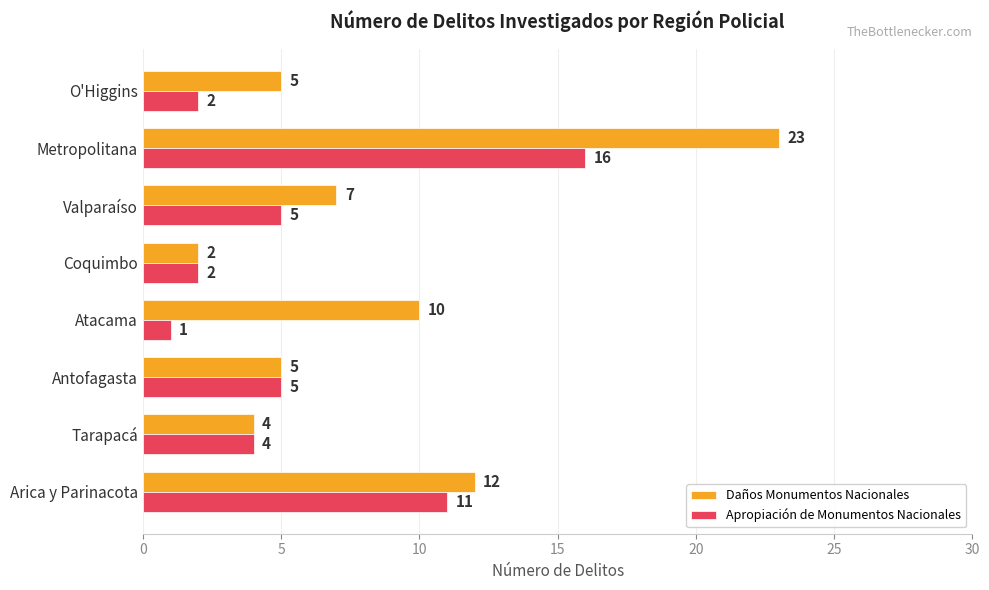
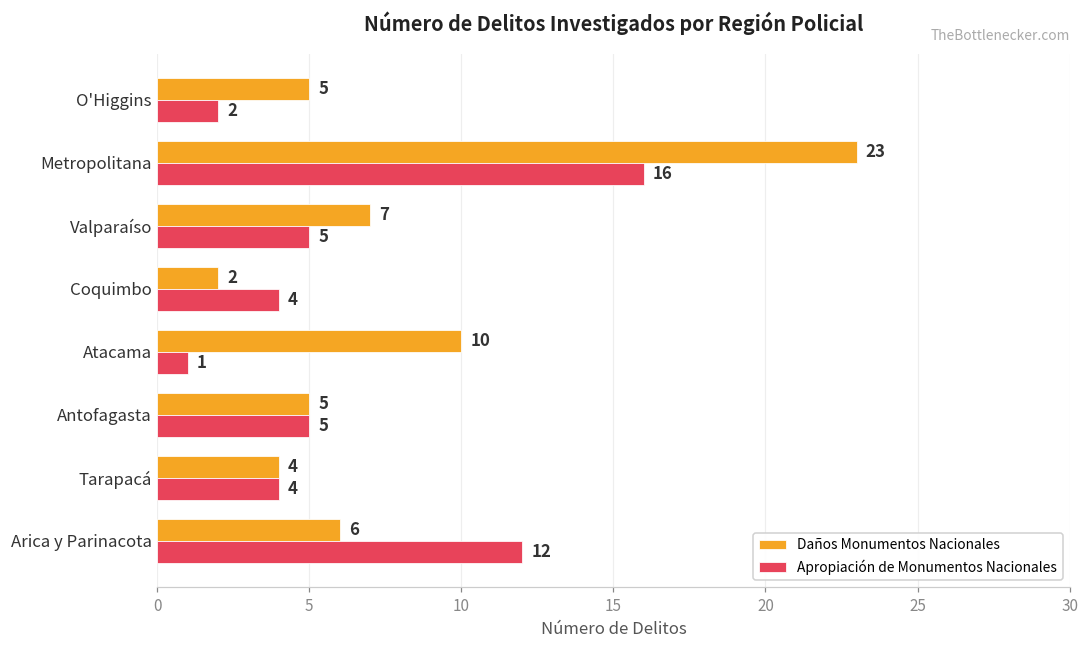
  {
    "Daños Monumentos Nacionales": {
      "O'Higgins": 5,
      "Metropolitana": 23,
      "Valparaíso": 7,
      "Coquimbo": 2,
      "Atacama": 10,
      "Antofagasta": 5,
      "Tarapacá": 4,
-     "Arica y Parinacota": 12
+     "Arica y Parinacota": 6
    },
    "Apropiación de Monumentos Nacionales": {
      "O'Higgins": 2,
      "Metropolitana": 16,
      "Valparaíso": 5,
-     "Coquimbo": 2,
+     "Coquimbo": 4,
      "Atacama": 1,
      "Antofagasta": 5,
      "Tarapacá": 4,
-     "Arica y Parinacota": 11
+     "Arica y Parinacota": 12
    }
  }
